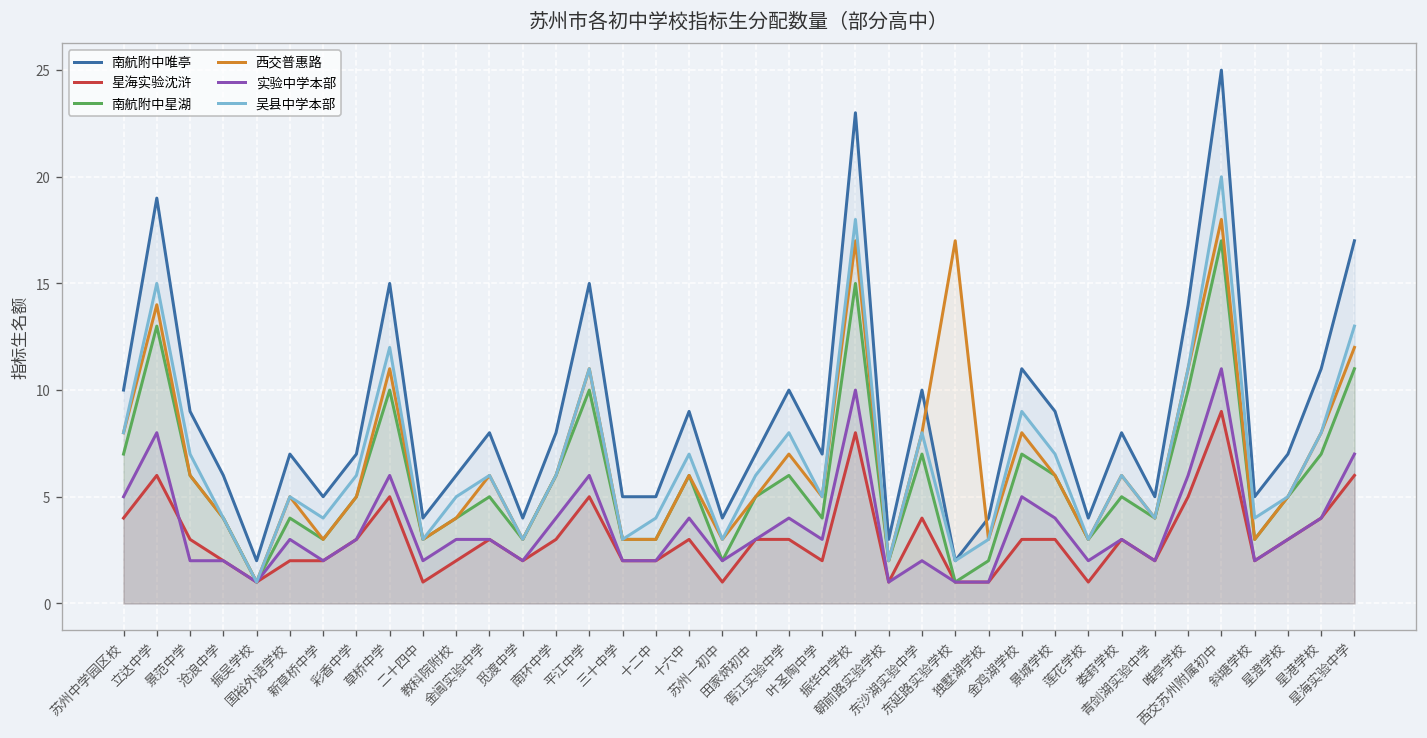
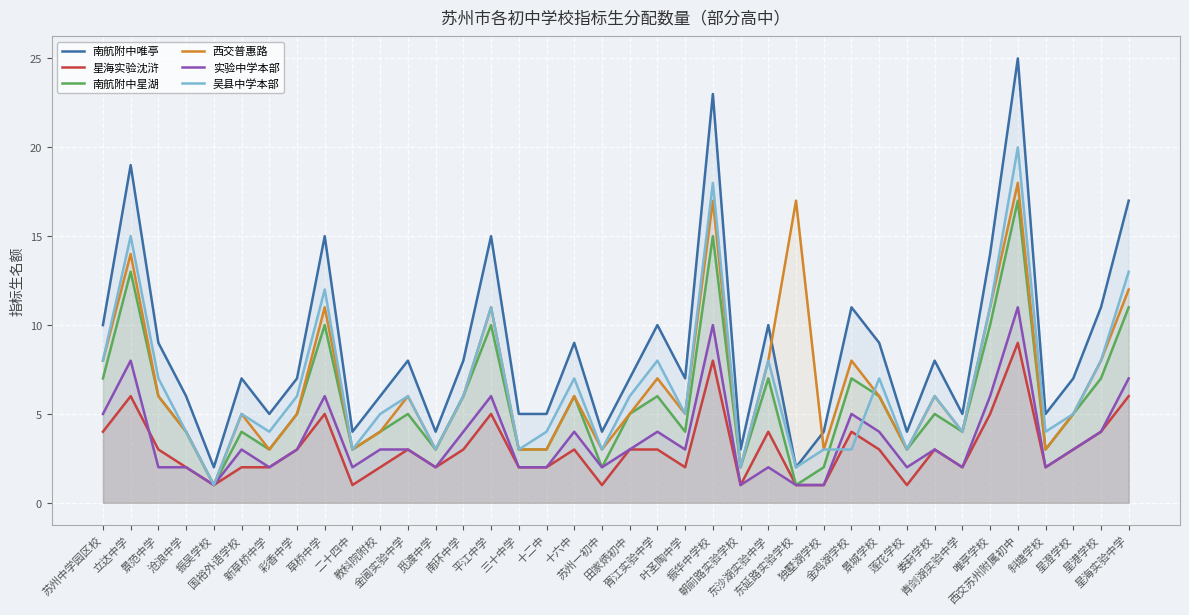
  {
    "南航附中唯亭": {
      "苏州中学园区校": 10,
      "立达中学": 19,
      "景范中学": 9,
      "沧浪中学": 6,
      "振吴学校": 2,
      "国裕外语学校": 7,
      "新草桥中学": 5,
      "彩香中学": 7,
      "草桥中学": 15,
      "二十四中": 4,
      "教科院附校": 6,
      "金阊实验中学": 8,
      "觅渡中学": 4,
      "南环中学": 8,
      "平江中学": 15,
      "三十中学": 5,
      "十二中": 5,
      "十六中": 9,
      "苏州一初中": 4,
      "田家炳初中": 7,
      "胥江实验中学": 10,
      "叶圣陶中学": 7,
      "振华中学校": 23,
      "朝前路实验学校": 3,
      "东沙湖实验中学": 10,
      "独墅湖学校": 4,
      "金鸡湖学校": 11,
      "景城学校": 9,
      "莲花学校": 4,
      "娄葑学校": 8,
      "青剑湖实验中学": 5,
      "唯亭学校": 14,
      "西交苏州附属初中": 25,
      "斜塘学校": 5,
      "星澄学校": 7,
      "星港学校": 11,
      "星海实验中学": 17
    },
    "星海实验沈浒": {
      "苏州中学园区校": 4,
      "立达中学": 6,
      "景范中学": 3,
      "国裕外语学校": 2,
      "草桥中学": 5,
      "二十四中": 1,
      "教科院附校": 2,
      "南环中学": 3,
      "平江中学": 5,
      "十六中": 3,
      "苏州一初中": 1,
      "胥江实验中学": 3,
      "叶圣陶中学": 2,
      "振华中学校": 8,
      "东沙湖实验中学": 4,
-     "金鸡湖学校": 3,
+     "金鸡湖学校": 4,
      "景城学校": 3,
      "莲花学校": 1,
      "唯亭学校": 5,
      "西交苏州附属初中": 9,
      "星海实验中学": 6
    },
    "南航附中星湖": {
      "苏州中学园区校": 7,
      "立达中学": 13,
      "国裕外语学校": 4,
      "草桥中学": 10,
      "金阊实验中学": 5,
      "平江中学": 10,
      "胥江实验中学": 6,
      "叶圣陶中学": 4,
      "振华中学校": 15,
      "东沙湖实验中学": 7,
      "独墅湖学校": 2,
      "金鸡湖学校": 7,
      "娄葑学校": 5,
      "唯亭学校": 10,
      "西交苏州附属初中": 17,
      "星港学校": 7,
      "星海实验中学": 11
    },
    "西交普惠路": {
      "立达中学": 14,
      "草桥中学": 11,
      "胥江实验中学": 7,
      "振华中学校": 17,
      "东延路实验学校": 17,
      "金鸡湖学校": 8,
      "西交苏州附属初中": 18,
      "星海实验中学": 12
    },
    "实验中学本部": {
      "苏州中学园区校": 5,
      "立达中学": 8,
      "景范中学": 2,
      "国裕外语学校": 3,
      "草桥中学": 6,
      "二十四中": 2,
      "教科院附校": 3,
      "南环中学": 4,
      "平江中学": 6,
      "十六中": 4,
      "胥江实验中学": 4,
      "叶圣陶中学": 3,
      "振华中学校": 10,
      "东沙湖实验中学": 2,
      "金鸡湖学校": 5,
      "景城学校": 4,
      "莲花学校": 2,
      "唯亭学校": 6,
      "西交苏州附属初中": 11,
      "星海实验中学": 7
    },
    "吴县中学本部": {
      "立达中学": 15,
      "景范中学": 7,
      "新草桥中学": 4,
      "彩香中学": 6,
      "草桥中学": 12,
      "教科院附校": 5,
      "十二中": 4,
      "十六中": 7,
      "田家炳初中": 6,
      "胥江实验中学": 8,
      "振华中学校": 18,
-     "金鸡湖学校": 9,
+     "金鸡湖学校": 3,
      "景城学校": 7,
      "西交苏州附属初中": 20,
      "斜塘学校": 4,
      "星海实验中学": 13
    }
  }
